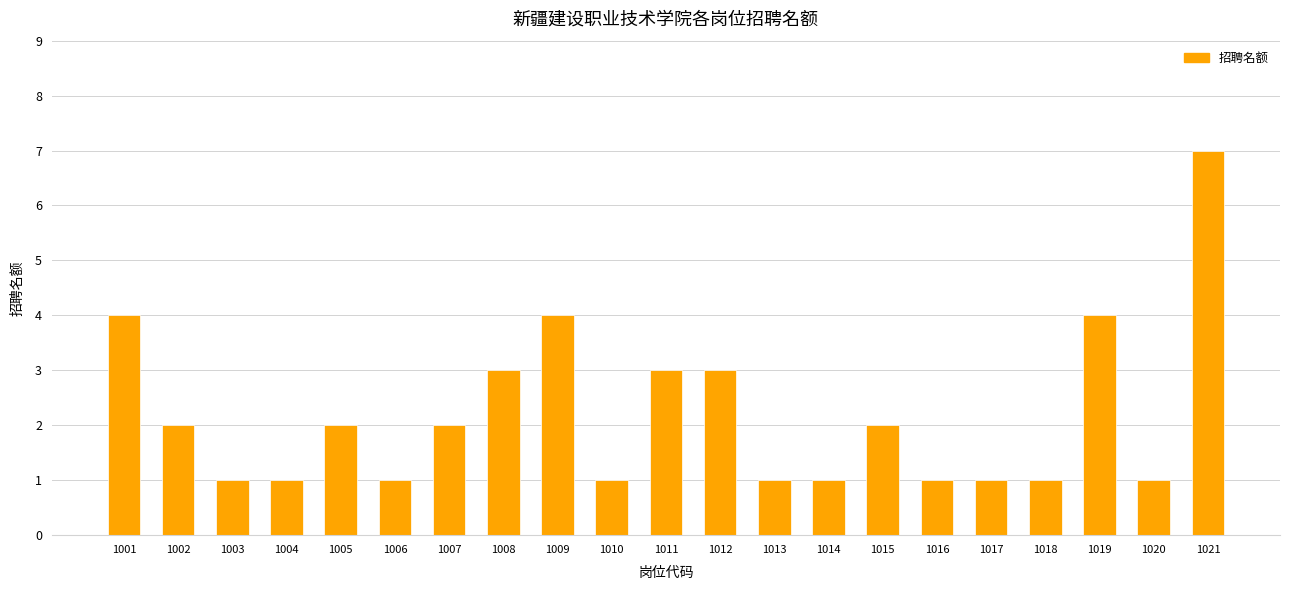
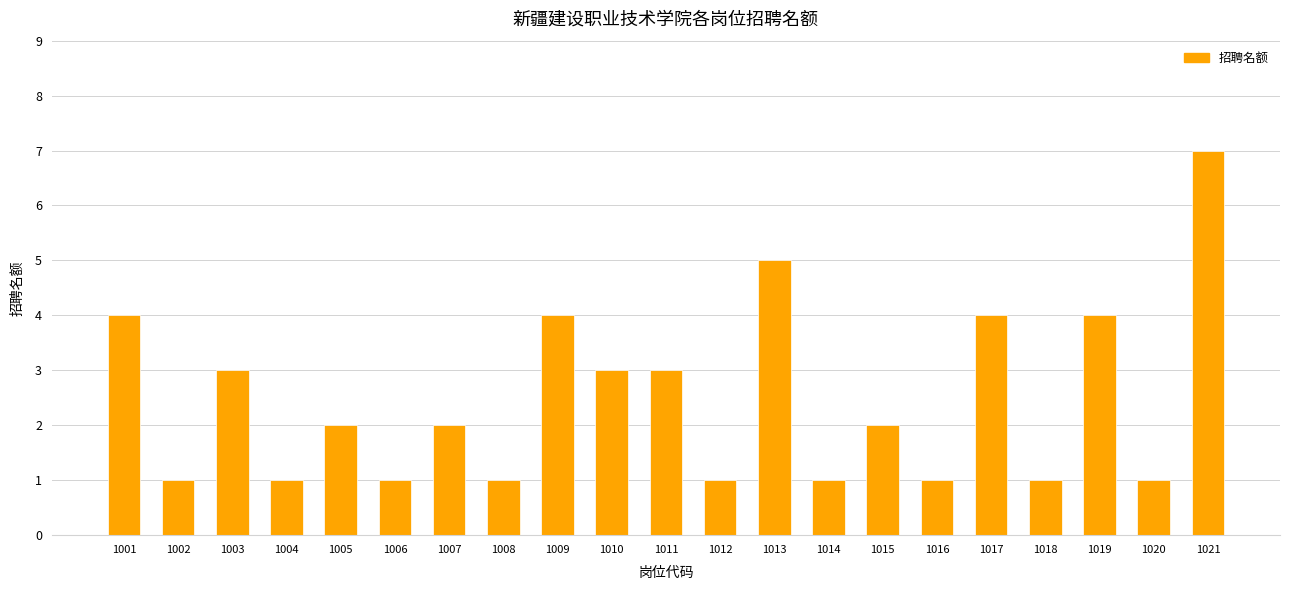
  {
    "1001": 4,
-   "1002": 2,
-   "1003": 1,
+   "1002": 1,
+   "1003": 3,
    "1004": 1,
    "1005": 2,
    "1006": 1,
    "1007": 2,
-   "1008": 3,
+   "1008": 1,
    "1009": 4,
-   "1010": 1,
+   "1010": 3,
    "1011": 3,
-   "1012": 3,
-   "1013": 1,
+   "1012": 1,
+   "1013": 5,
    "1014": 1,
    "1015": 2,
    "1016": 1,
-   "1017": 1,
+   "1017": 4,
    "1018": 1,
    "1019": 4,
    "1020": 1,
    "1021": 7
  }
